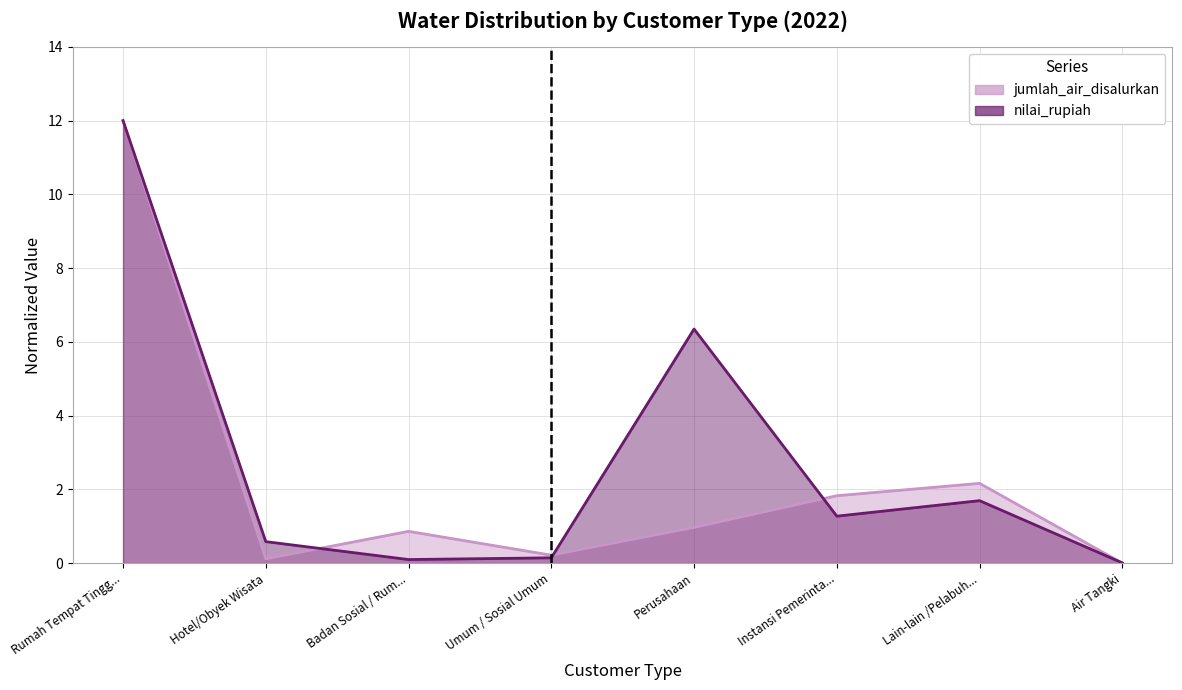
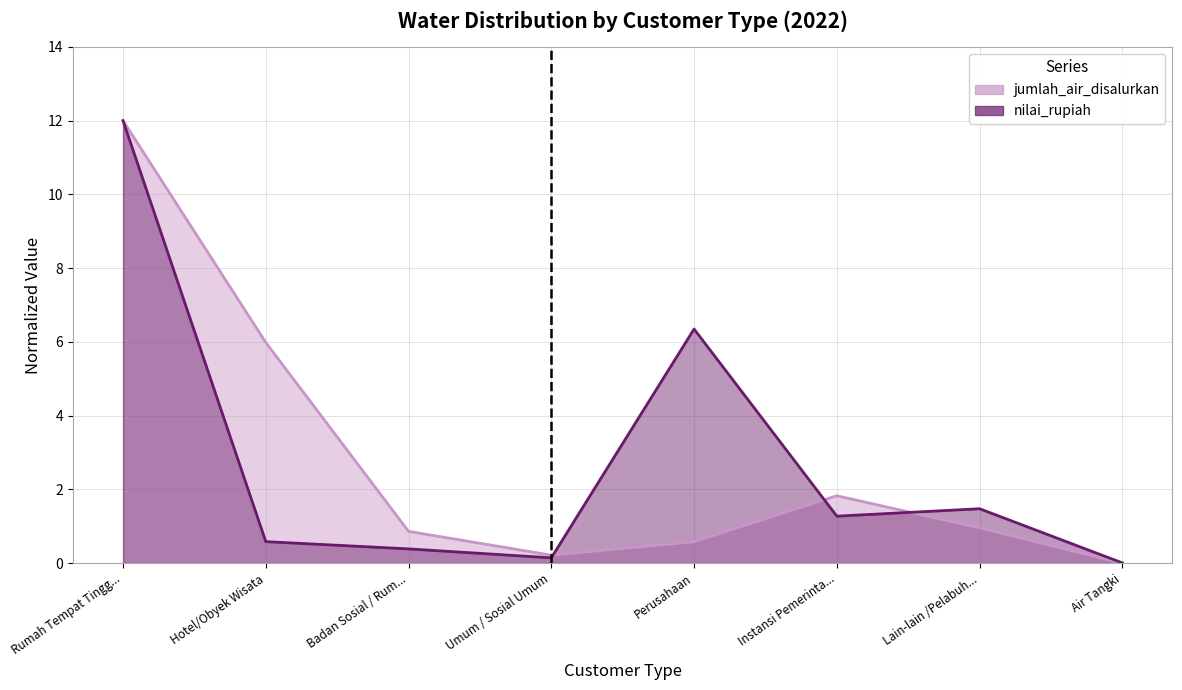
  {
    "jumlah_air_disalurkan": {
-     "Hotel/Obyek Wisata": 0.1,
+     "Hotel/Obyek Wisata": 6.0,
      "Badan Sosial / Rum...": 0.9,
      "Umum / Sosial Umum": 0.2,
-     "Perusahaan": 1.0,
+     "Perusahaan": 0.6,
      "Instansi Pemerinta...": 1.8,
-     "Lain-lain /Pelabuh...": 2.2
+     "Lain-lain /Pelabuh...": 1.0
    },
    "nilai_rupiah": {
      "Hotel/Obyek Wisata": 0.6,
-     "Badan Sosial / Rum...": 0.1,
+     "Badan Sosial / Rum...": 0.4,
      "Umum / Sosial Umum": 0.1,
      "Perusahaan": 6.3,
      "Instansi Pemerinta...": 1.3,
-     "Lain-lain /Pelabuh...": 1.7
+     "Lain-lain /Pelabuh...": 1.5
    }
  }
